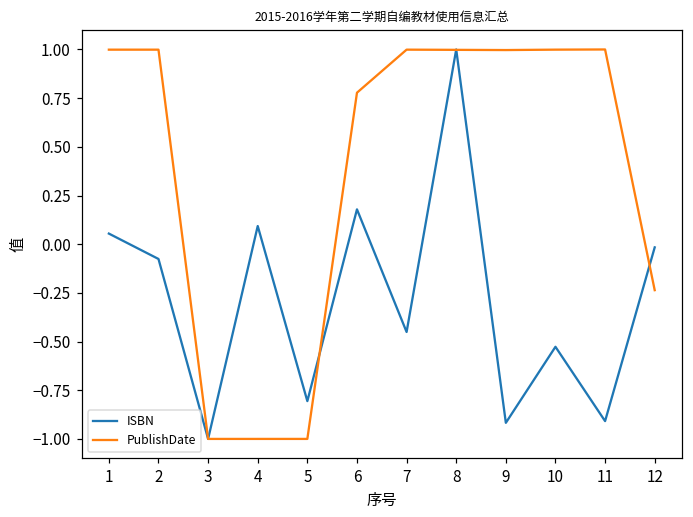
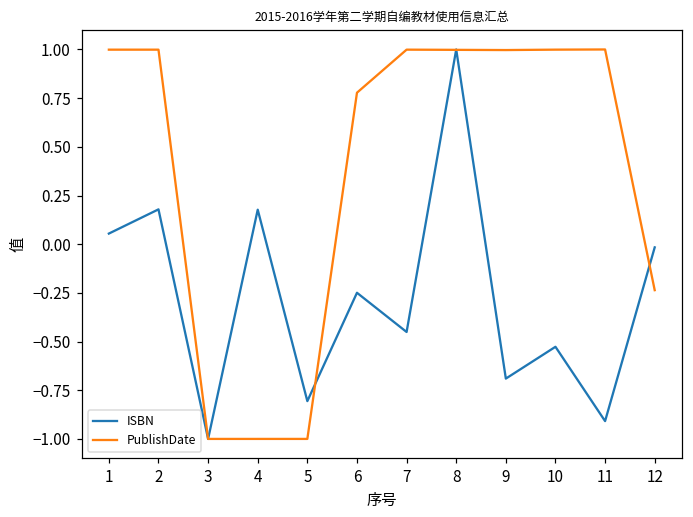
  {
    "ISBN": {
      "1": 0.05,
-     "2": -0.08,
-     "4": 0.09,
+     "2": 0.18,
+     "4": 0.18,
      "5": -0.81,
-     "6": 0.18,
+     "6": -0.25,
      "7": -0.45,
-     "9": -0.92,
+     "9": -0.69,
      "10": -0.53,
      "11": -0.91,
      "12": -0.02
    },
    "PublishDate": {
      "1": 1.00,
      "2": 1.00,
      "4": -1.00,
      "5": -1.00,
      "6": 0.78,
      "7": 1.00,
      "9": 1.00,
      "10": 1.00,
      "11": 1.00,
      "12": -0.24
    }
  }
